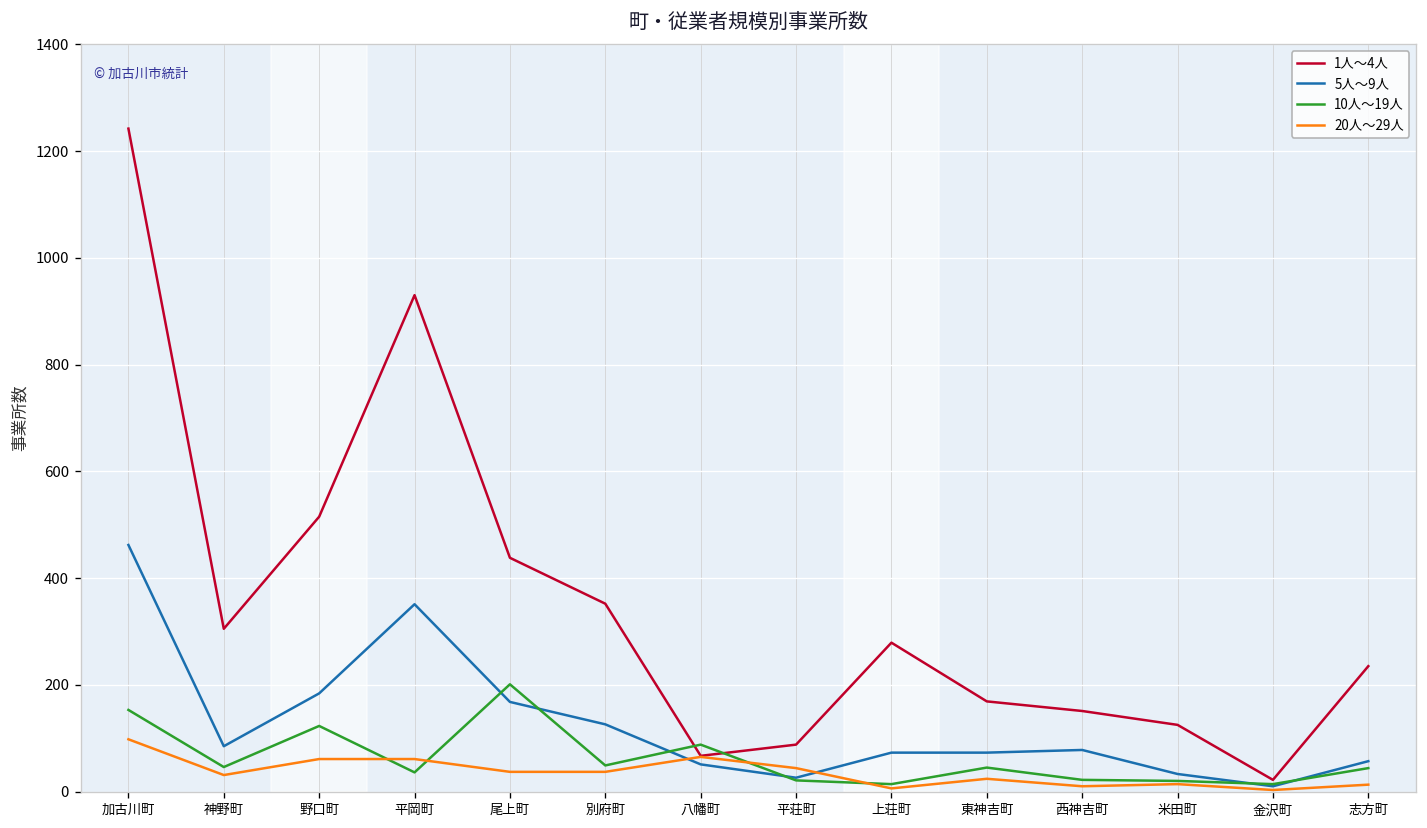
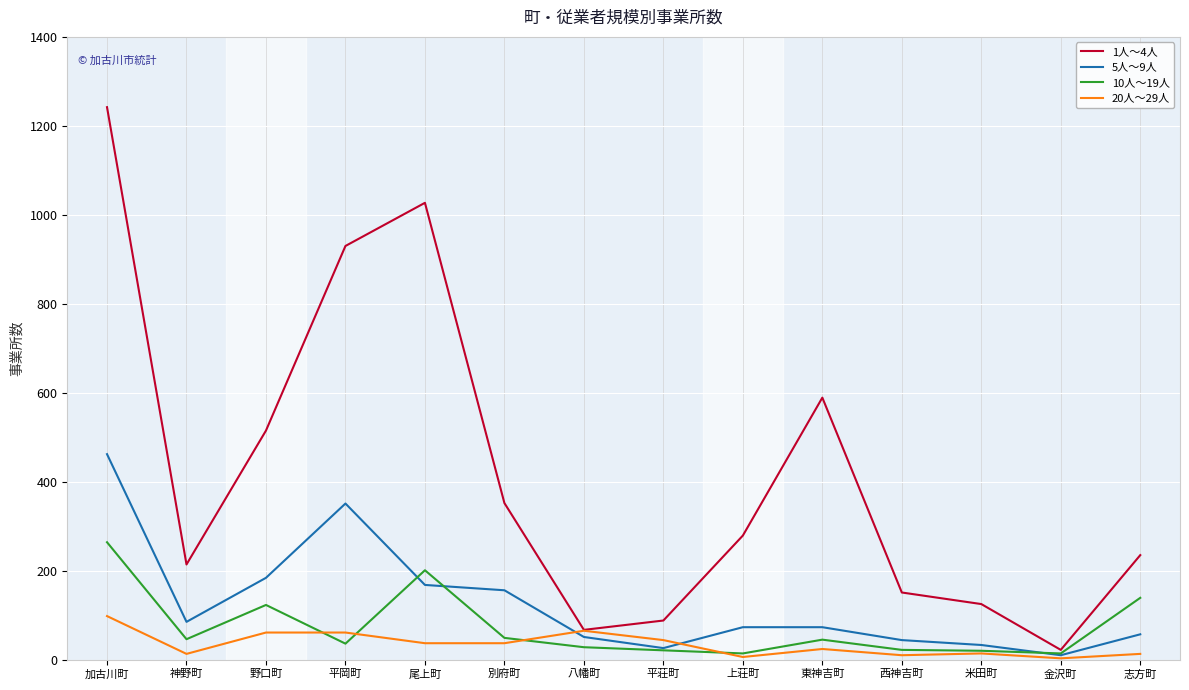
  {
    "1人～4人": {
      "加古川町": 1240,
-     "神野町": 310,
+     "神野町": 210,
      "野口町": 520,
      "平岡町": 930,
-     "尾上町": 440,
+     "尾上町": 1030,
      "別府町": 350,
      "平荘町": 90,
      "上荘町": 280,
-     "東神吉町": 170,
+     "東神吉町": 590,
      "西神吉町": 150,
      "米田町": 130,
      "金沢町": 20,
      "志方町": 240
    },
    "5人～9人": {
      "加古川町": 460,
      "神野町": 90,
      "野口町": 180,
      "平岡町": 350,
      "尾上町": 170,
-     "別府町": 130,
+     "別府町": 160,
      "八幡町": 50,
      "上荘町": 70,
      "東神吉町": 70,
-     "西神吉町": 80,
+     "西神吉町": 40,
      "米田町": 30,
      "志方町": 60
    },
    "10人～19人": {
-     "加古川町": 150,
+     "加古川町": 260,
      "神野町": 50,
      "野口町": 120,
      "平岡町": 40,
      "尾上町": 200,
      "別府町": 50,
-     "八幡町": 90,
+     "八幡町": 30,
      "上荘町": 10,
      "東神吉町": 50,
      "西神吉町": 20,
      "米田町": 20,
-     "志方町": 40
+     "志方町": 140
    },
    "20人～29人": {
      "加古川町": 100,
-     "神野町": 30,
+     "神野町": 10,
      "野口町": 60,
      "平岡町": 60,
      "尾上町": 40,
      "別府町": 40,
      "平荘町": 40,
      "上荘町": 10,
      "東神吉町": 20,
      "西神吉町": 10,
      "米田町": 10,
      "金沢町": 0,
      "志方町": 10
    }
  }
